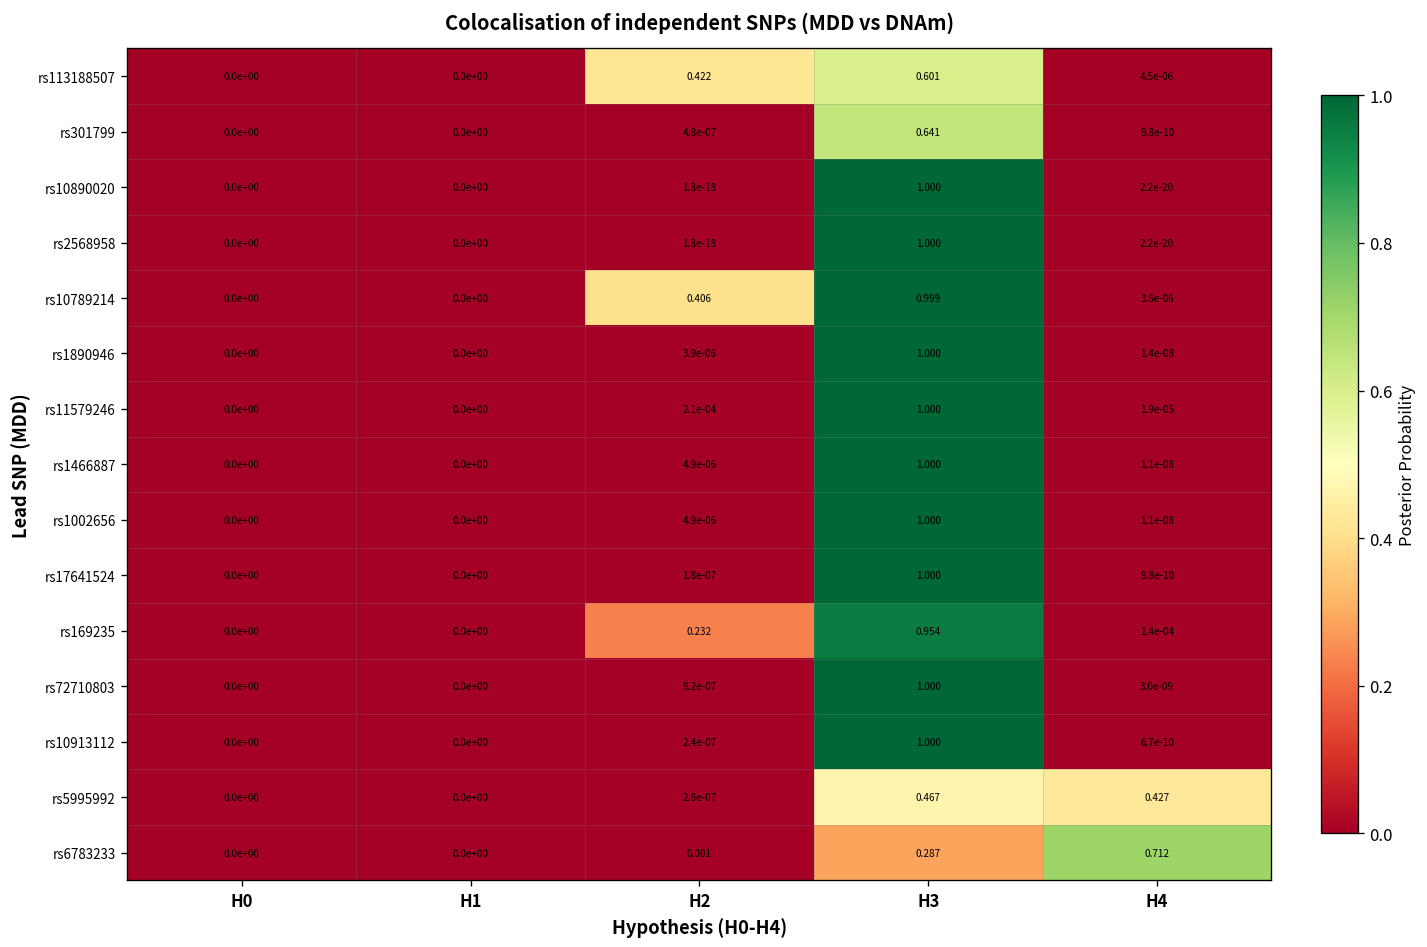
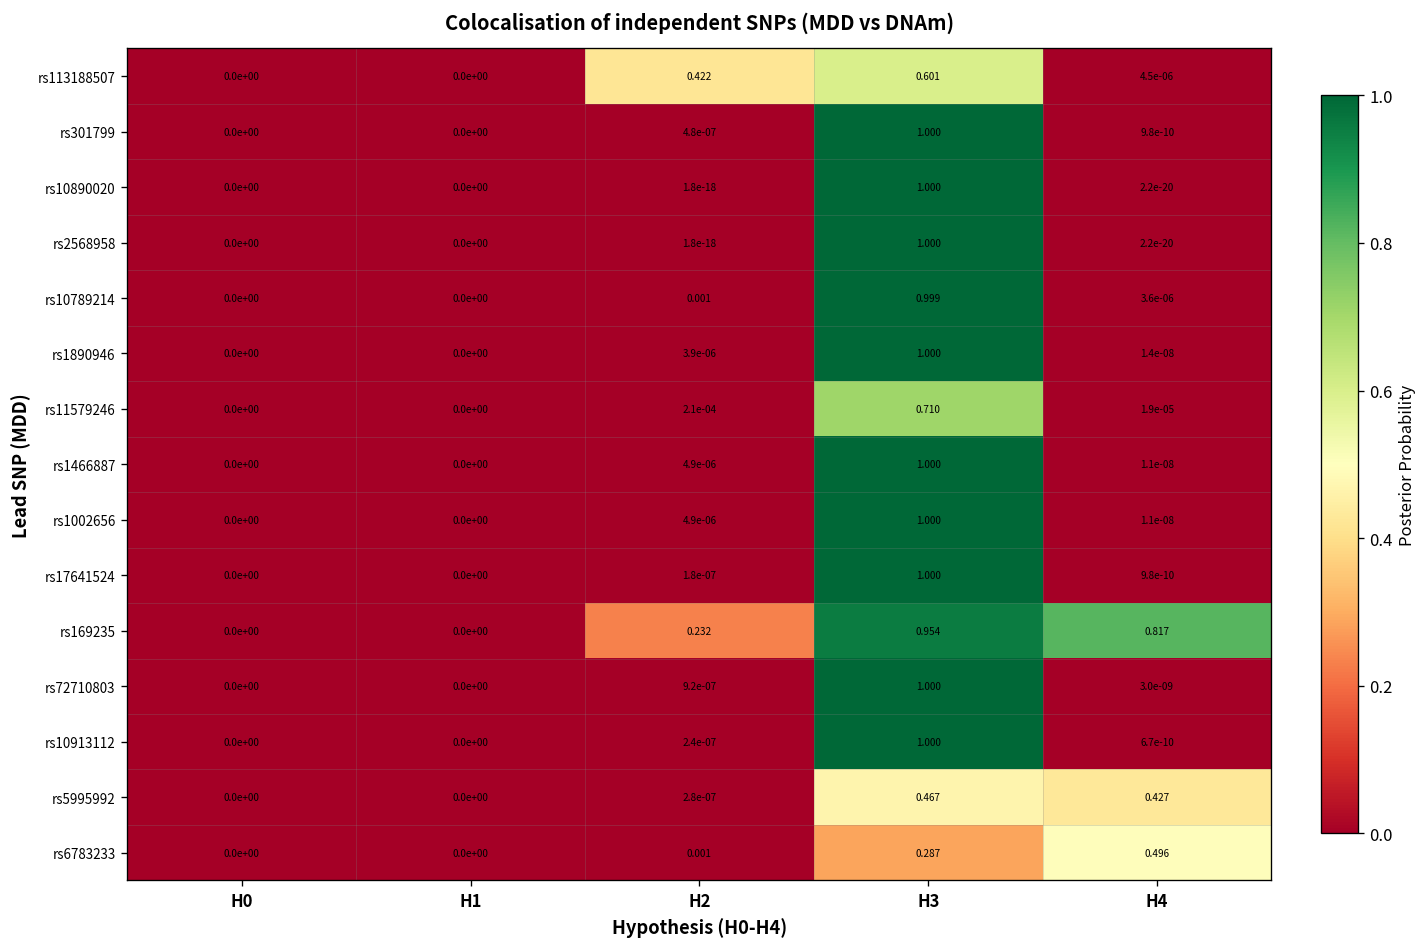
  {
    "rs113188507": {
      "H0": "0.0e+00",
      "H1": "0.0e+00",
      "H2": "0.422",
      "H3": "0.601",
      "H4": "4.5e-06"
    },
    "rs301799": {
      "H0": "0.0e+00",
      "H1": "0.0e+00",
      "H2": "4.8e-07",
-     "H3": "0.641",
+     "H3": "1.000",
      "H4": "9.8e-10"
    },
    "rs10890020": {
      "H0": "0.0e+00",
      "H1": "0.0e+00",
      "H2": "1.8e-18",
      "H3": "1.000",
      "H4": "2.2e-20"
    },
    "rs2568958": {
      "H0": "0.0e+00",
      "H1": "0.0e+00",
      "H2": "1.8e-18",
      "H3": "1.000",
      "H4": "2.2e-20"
    },
    "rs10789214": {
      "H0": "0.0e+00",
      "H1": "0.0e+00",
-     "H2": "0.406",
+     "H2": "0.001",
      "H3": "0.999",
      "H4": "3.6e-06"
    },
    "rs1890946": {
      "H0": "0.0e+00",
      "H1": "0.0e+00",
      "H2": "3.9e-06",
      "H3": "1.000",
      "H4": "1.4e-08"
    },
    "rs11579246": {
      "H0": "0.0e+00",
      "H1": "0.0e+00",
      "H2": "2.1e-04",
-     "H3": "1.000",
+     "H3": "0.710",
      "H4": "1.9e-05"
    },
    "rs1466887": {
      "H0": "0.0e+00",
      "H1": "0.0e+00",
      "H2": "4.9e-06",
      "H3": "1.000",
      "H4": "1.1e-08"
    },
    "rs1002656": {
      "H0": "0.0e+00",
      "H1": "0.0e+00",
      "H2": "4.9e-06",
      "H3": "1.000",
      "H4": "1.1e-08"
    },
    "rs17641524": {
      "H0": "0.0e+00",
      "H1": "0.0e+00",
      "H2": "1.8e-07",
      "H3": "1.000",
      "H4": "9.8e-10"
    },
    "rs169235": {
      "H0": "0.0e+00",
      "H1": "0.0e+00",
      "H2": "0.232",
      "H3": "0.954",
-     "H4": "1.4e-04"
+     "H4": "0.817"
    },
    "rs72710803": {
      "H0": "0.0e+00",
      "H1": "0.0e+00",
      "H2": "9.2e-07",
      "H3": "1.000",
      "H4": "3.0e-09"
    },
    "rs10913112": {
      "H0": "0.0e+00",
      "H1": "0.0e+00",
      "H2": "2.4e-07",
      "H3": "1.000",
      "H4": "6.7e-10"
    },
    "rs5995992": {
      "H0": "0.0e+00",
      "H1": "0.0e+00",
      "H2": "2.8e-07",
      "H3": "0.467",
      "H4": "0.427"
    },
    "rs6783233": {
      "H0": "0.0e+00",
      "H1": "0.0e+00",
      "H2": "0.001",
      "H3": "0.287",
-     "H4": "0.712"
+     "H4": "0.496"
    }
  }
